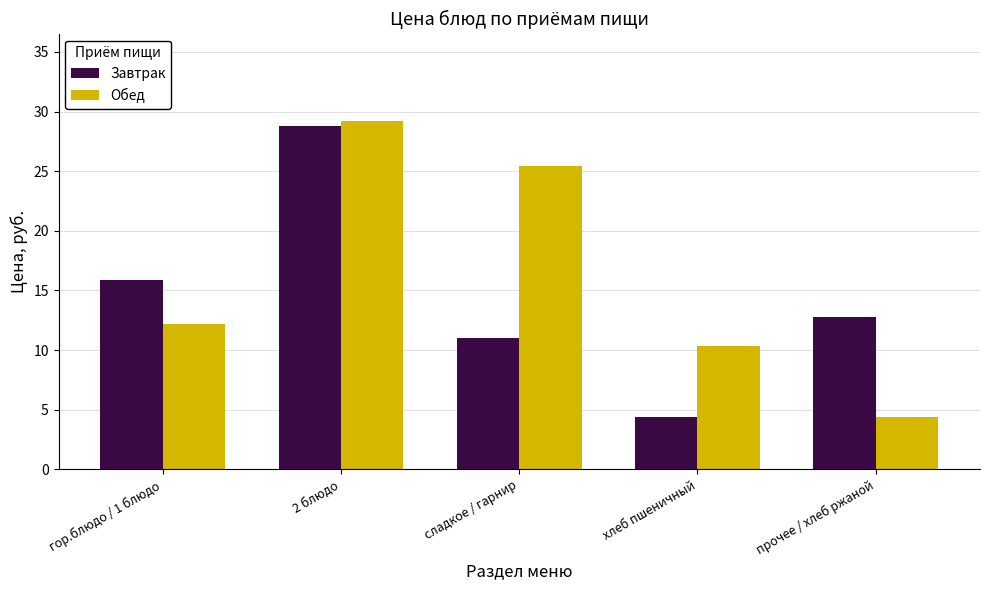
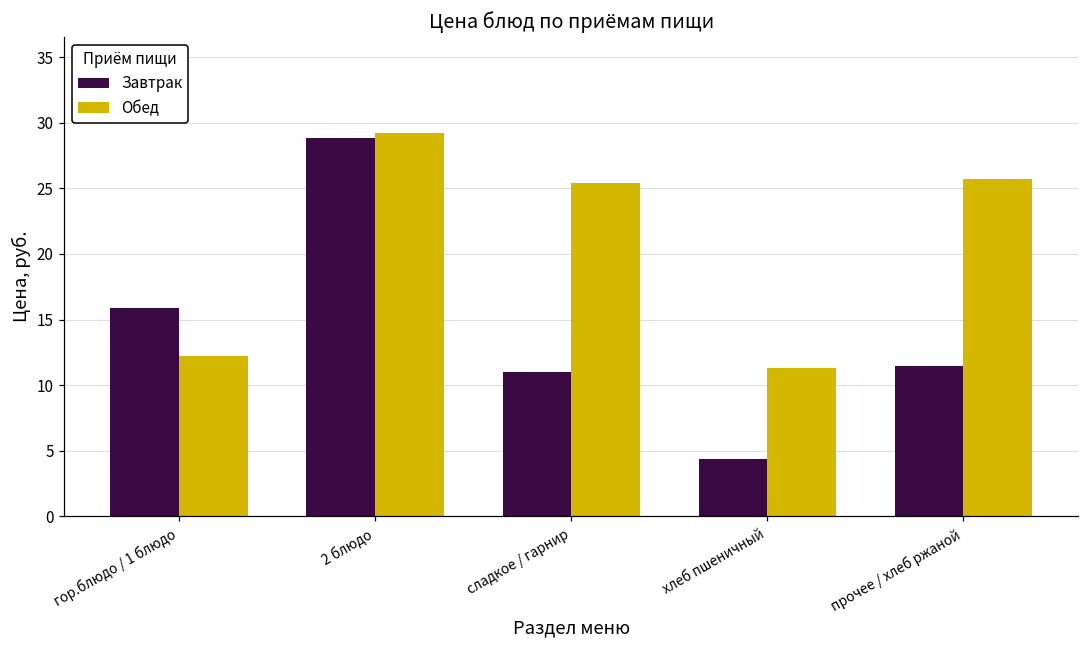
  {
    "Завтрак": {
      "гор.блюдо / 1 блюдо": 15.9,
      "2 блюдо": 28.8,
      "сладкое / гарнир": 11.0,
      "хлеб пшеничный": 4.4,
-     "прочее / хлеб ржаной": 12.8
+     "прочее / хлеб ржаной": 11.5
    },
    "Обед": {
      "гор.блюдо / 1 блюдо": 12.2,
      "2 блюдо": 29.2,
      "сладкое / гарнир": 25.4,
-     "хлеб пшеничный": 10.3,
-     "прочее / хлеб ржаной": 4.4
+     "хлеб пшеничный": 11.3,
+     "прочее / хлеб ржаной": 25.7
    }
  }
